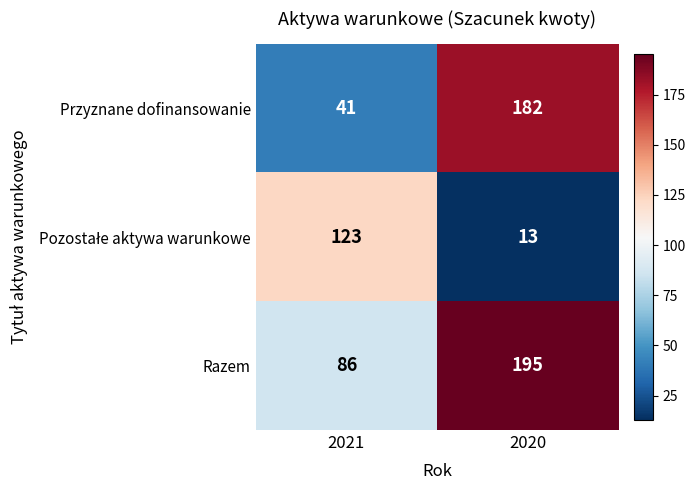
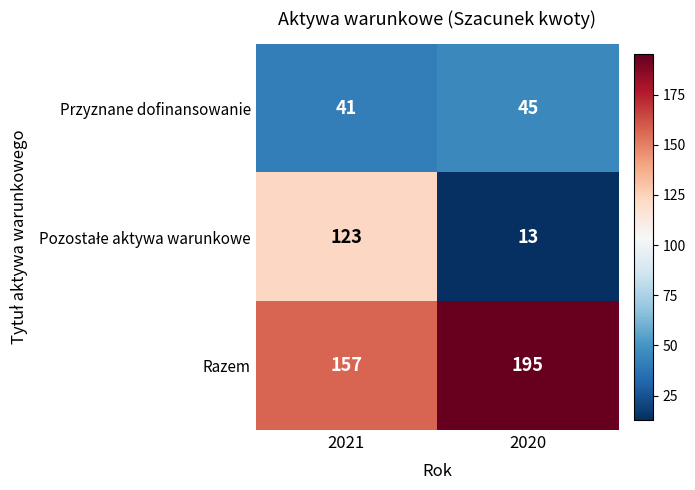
  {
    "Przyznane dofinansowanie": {
      "2021": 41,
-     "2020": 182
+     "2020": 45
    },
    "Pozostałe aktywa warunkowe": {
      "2021": 123,
      "2020": 13
    },
    "Razem": {
-     "2021": 86,
+     "2021": 157,
      "2020": 195
    }
  }
